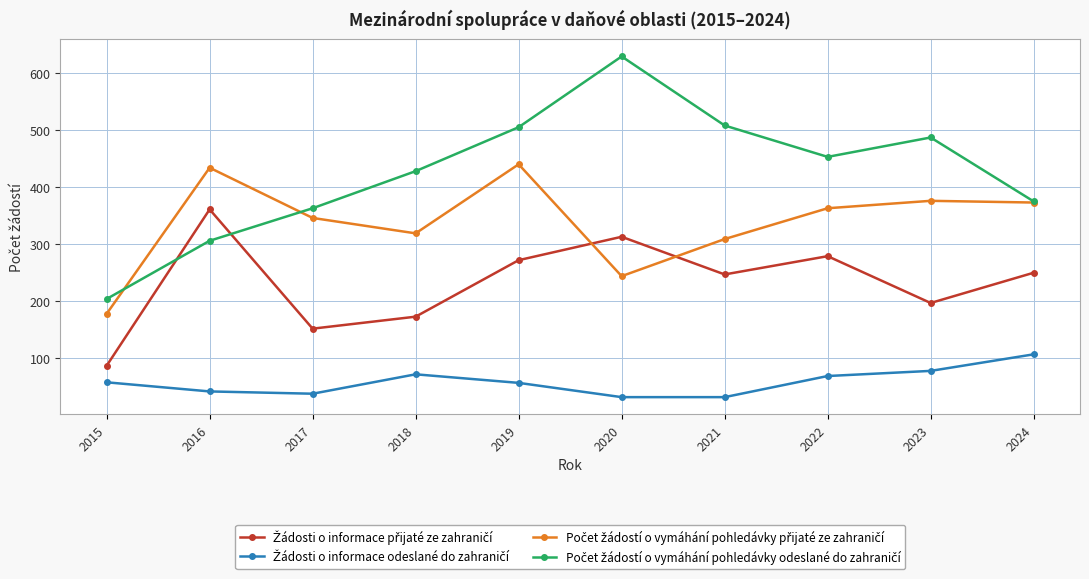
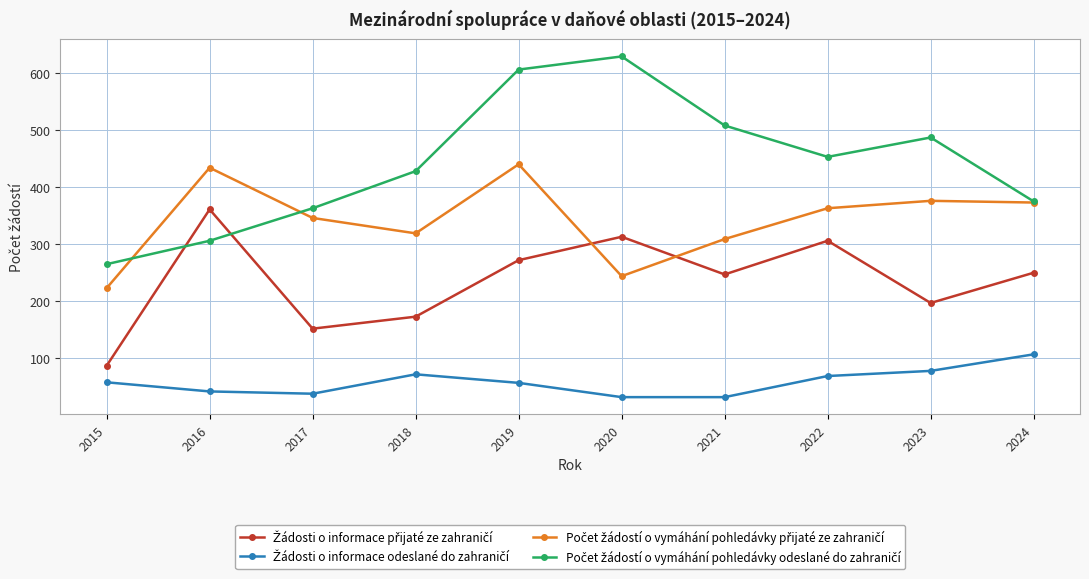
  {
    "Žádosti o informace přijaté ze zahraničí": {
      "2015": 90,
      "2016": 360,
      "2017": 150,
      "2018": 170,
      "2019": 270,
      "2020": 310,
      "2021": 250,
-     "2022": 280,
+     "2022": 310,
      "2023": 200,
      "2024": 250
    },
    "Žádosti o informace odeslané do zahraničí": {
      "2015": 60,
      "2016": 40,
      "2017": 40,
      "2018": 70,
      "2019": 60,
      "2020": 30,
      "2021": 30,
      "2022": 70,
      "2023": 80,
      "2024": 110
    },
    "Počet žádostí o vymáhání pohledávky přijaté ze zahraničí": {
-     "2015": 180,
+     "2015": 220,
      "2016": 430,
      "2017": 350,
      "2018": 320,
      "2019": 440,
      "2020": 240,
      "2021": 310,
      "2022": 360,
      "2023": 380
    },
    "Počet žádostí o vymáhání pohledávky odeslané do zahraničí": {
-     "2015": 200,
+     "2015": 270,
      "2016": 310,
      "2017": 360,
      "2018": 430,
-     "2019": 510,
+     "2019": 610,
      "2020": 630,
      "2021": 510,
      "2022": 450,
      "2023": 490
    }
  }
